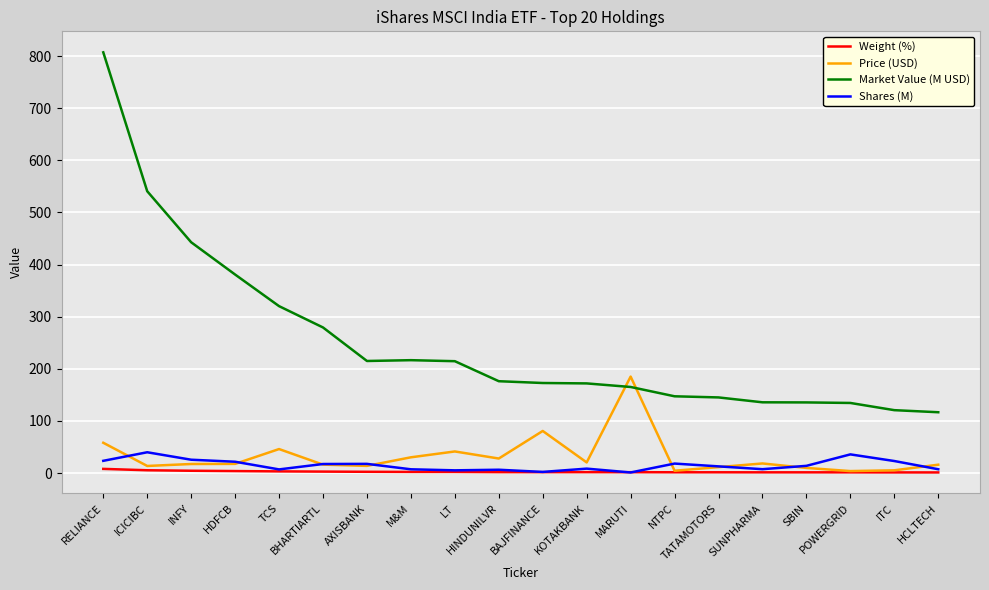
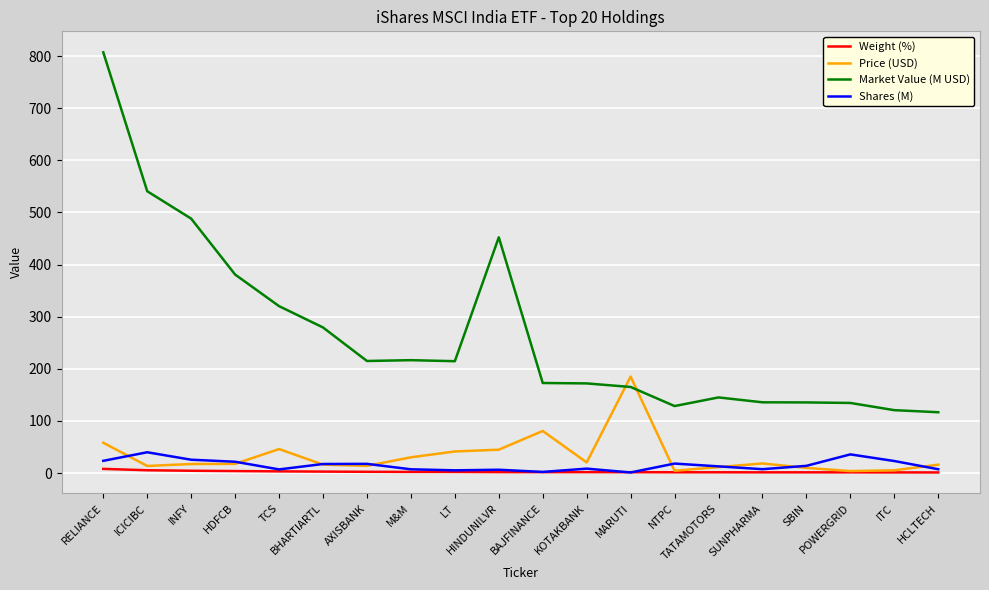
  {
    "Weight (%)": {
      "RELIANCE": 10,
      "ICICIBC": 10,
      "INFY": 0,
      "HDFCB": 0,
      "BHARTIARTL": 0,
      "AXISBANK": 0,
      "M&M": 0,
      "KOTAKBANK": 0,
      "TATAMOTORS": 0,
      "SUNPHARMA": 0,
      "SBIN": 0,
      "HCLTECH": 0
    },
    "Price (USD)": {
      "RELIANCE": 60,
      "ICICIBC": 10,
      "INFY": 20,
      "TCS": 50,
      "M&M": 30,
      "LT": 40,
-     "HINDUNILVR": 30,
+     "HINDUNILVR": 40,
      "BAJFINANCE": 80,
      "KOTAKBANK": 20,
      "MARUTI": 190,
      "SUNPHARMA": 20,
      "HCLTECH": 20
    },
    "Market Value (M USD)": {
      "RELIANCE": 810,
      "ICICIBC": 540,
-     "INFY": 440,
+     "INFY": 490,
      "HDFCB": 380,
      "TCS": 320,
      "BHARTIARTL": 280,
      "AXISBANK": 220,
      "M&M": 220,
      "LT": 210,
-     "HINDUNILVR": 180,
+     "HINDUNILVR": 450,
      "BAJFINANCE": 170,
      "KOTAKBANK": 170,
      "MARUTI": 170,
-     "NTPC": 150,
+     "NTPC": 130,
      "TATAMOTORS": 150,
      "SUNPHARMA": 140,
      "SBIN": 140,
      "POWERGRID": 130,
      "ITC": 120,
      "HCLTECH": 120
    },
    "Shares (M)": {
      "RELIANCE": 20,
      "ICICIBC": 40,
      "INFY": 30,
      "M&M": 10,
      "KOTAKBANK": 10,
      "NTPC": 20,
      "SUNPHARMA": 10,
      "POWERGRID": 40,
      "ITC": 20,
      "HCLTECH": 10
    }
  }
